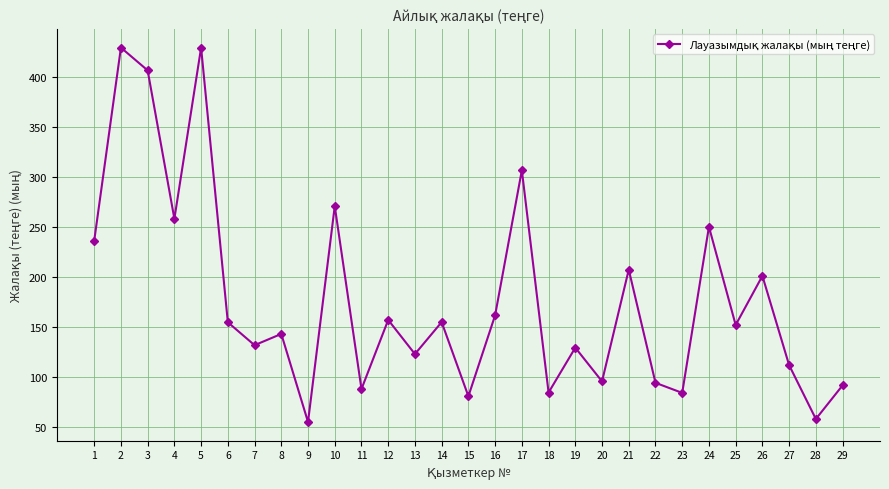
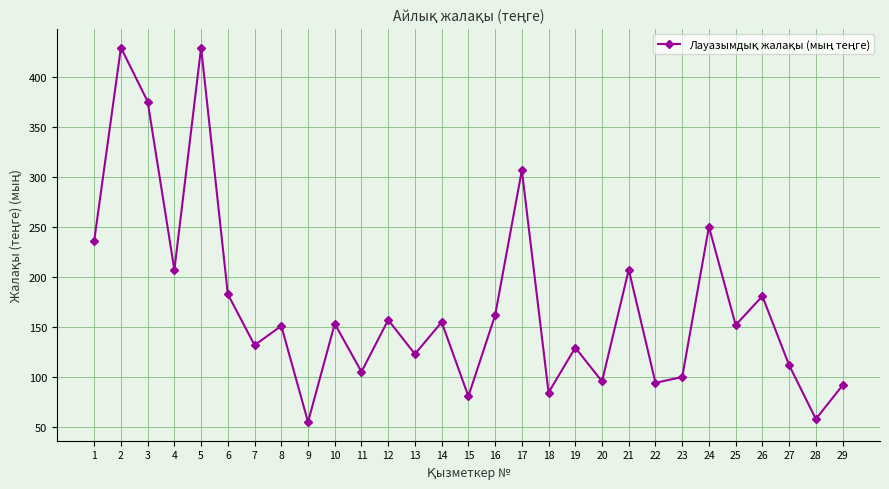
  {
    "1": 236,
    "2": 429,
-   "3": 406,
-   "4": 258,
+   "3": 375,
+   "4": 207,
    "5": 429,
-   "6": 155,
+   "6": 183,
    "7": 132,
-   "8": 143,
+   "8": 151,
    "9": 55,
-   "10": 271,
-   "11": 88,
+   "10": 153,
+   "11": 105,
    "12": 157,
    "13": 123,
    "14": 155,
    "15": 81,
    "16": 162,
    "17": 307,
    "18": 85,
    "19": 129,
    "20": 96,
    "21": 207,
    "22": 94,
-   "23": 84,
+   "23": 100,
    "24": 250,
    "25": 152,
-   "26": 201,
+   "26": 181,
    "27": 112,
    "28": 58,
    "29": 92
  }
